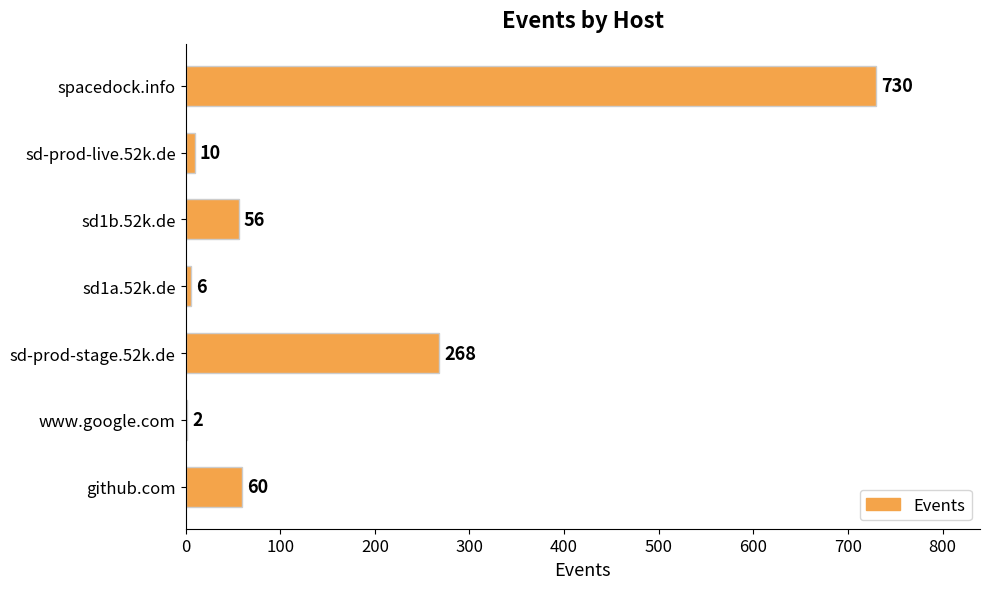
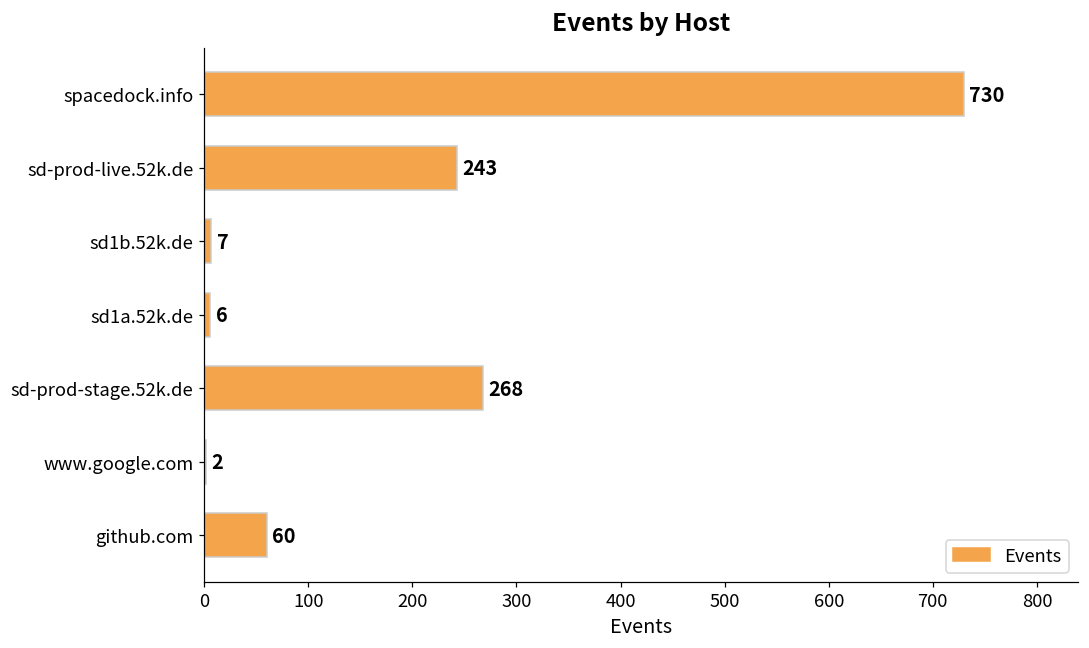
  {
    "spacedock.info": 730,
-   "sd-prod-live.52k.de": 10,
-   "sd1b.52k.de": 56,
+   "sd-prod-live.52k.de": 243,
+   "sd1b.52k.de": 7,
    "sd1a.52k.de": 6,
    "sd-prod-stage.52k.de": 268,
    "www.google.com": 2,
    "github.com": 60
  }
